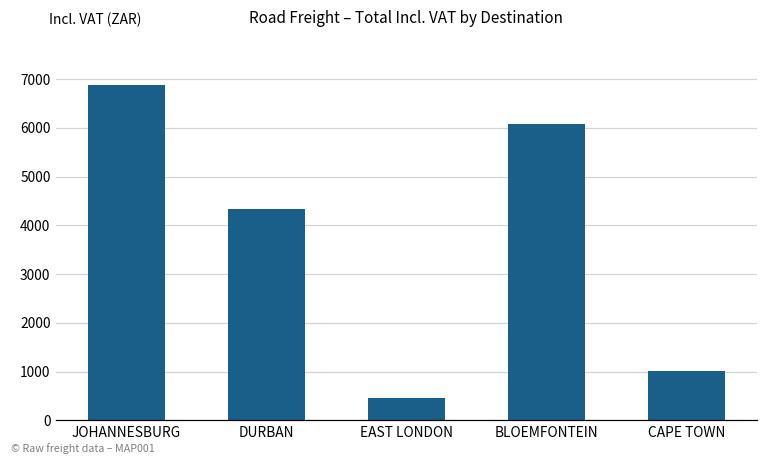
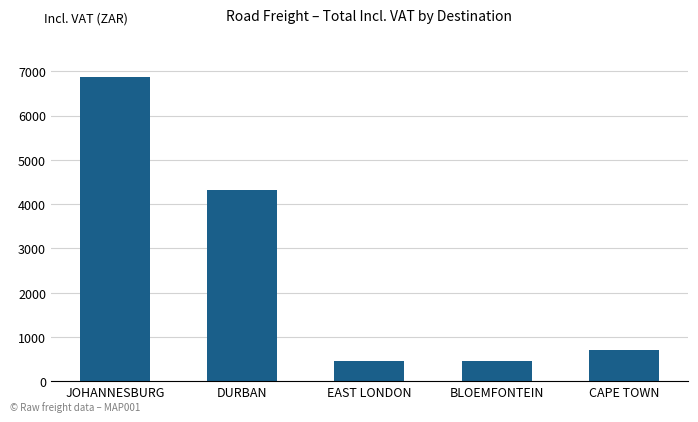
  {
    "JOHANNESBURG": 6900,
    "DURBAN": 4300,
    "EAST LONDON": 500,
-   "BLOEMFONTEIN": 6100,
-   "CAPE TOWN": 1000
+   "BLOEMFONTEIN": 500,
+   "CAPE TOWN": 700
  }
